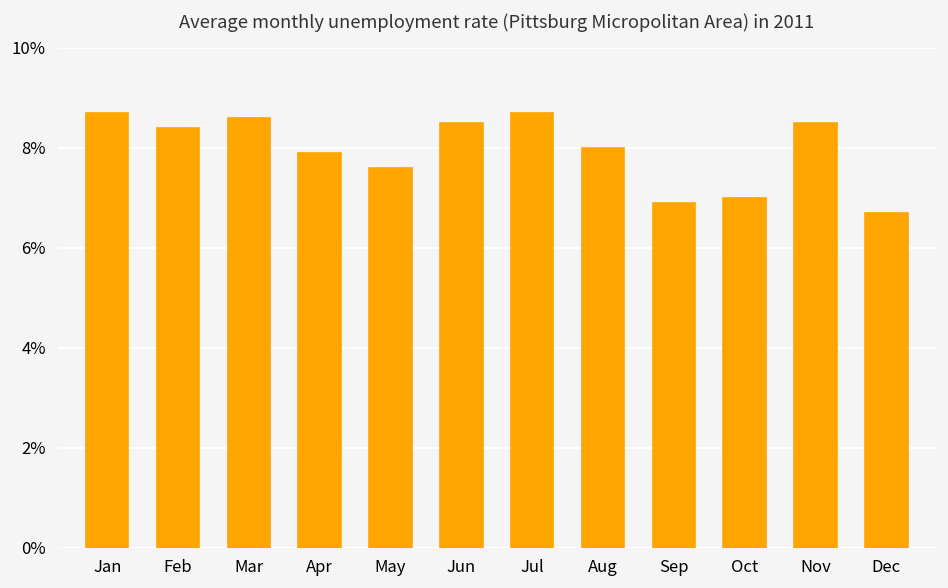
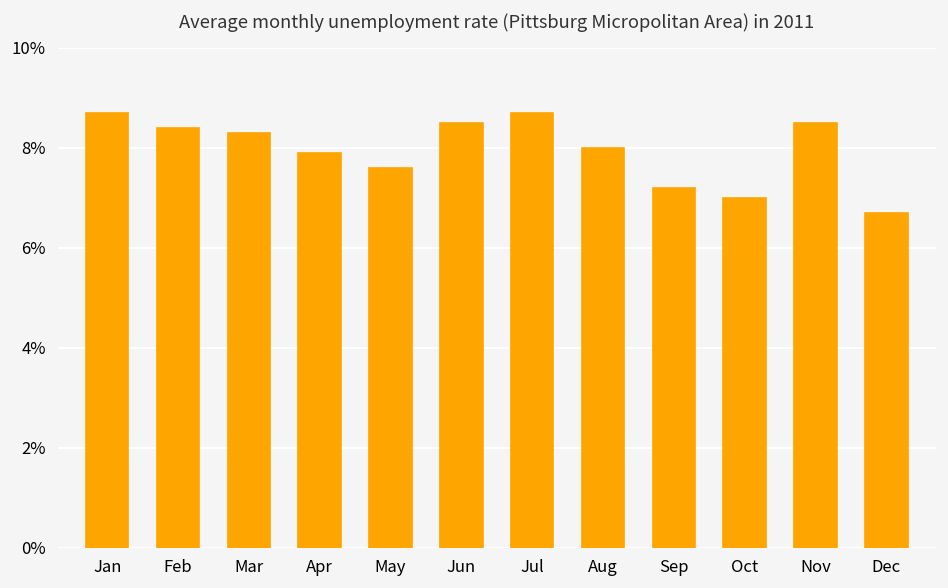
  {
    "Jan": "8.7%",
    "Feb": "8.4%",
-   "Mar": "8.6%",
+   "Mar": "8.3%",
    "Apr": "7.9%",
    "May": "7.6%",
    "Jun": "8.5%",
    "Jul": "8.7%",
    "Aug": "8.0%",
-   "Sep": "6.9%",
+   "Sep": "7.2%",
    "Oct": "7.0%",
    "Nov": "8.5%",
    "Dec": "6.7%"
  }
